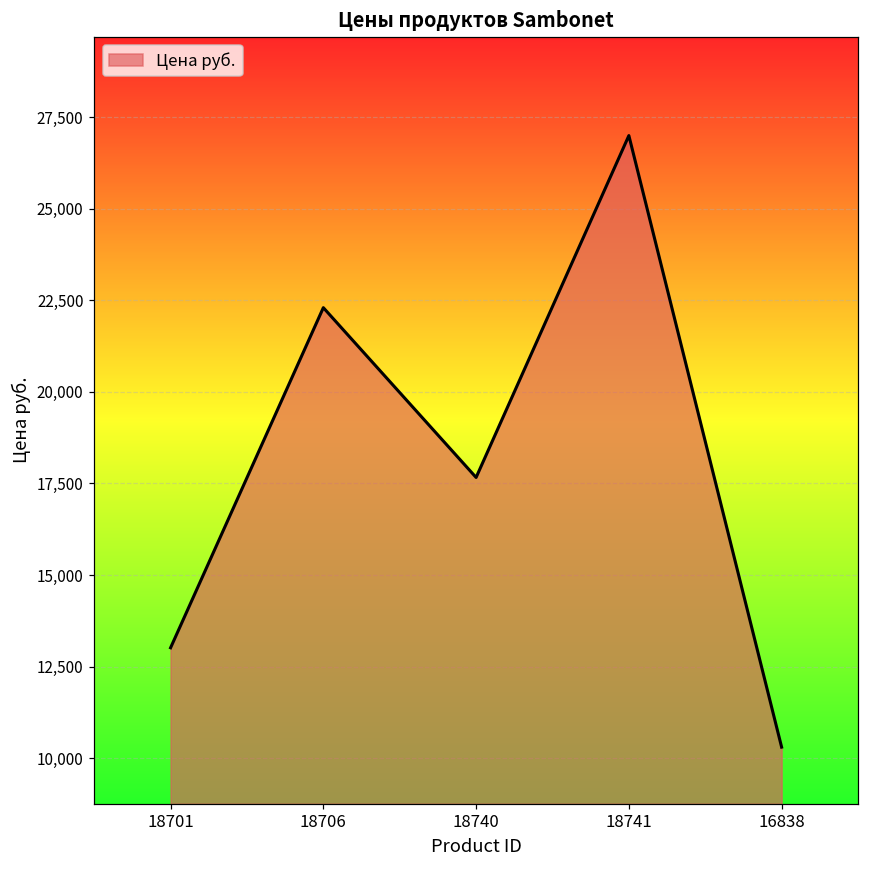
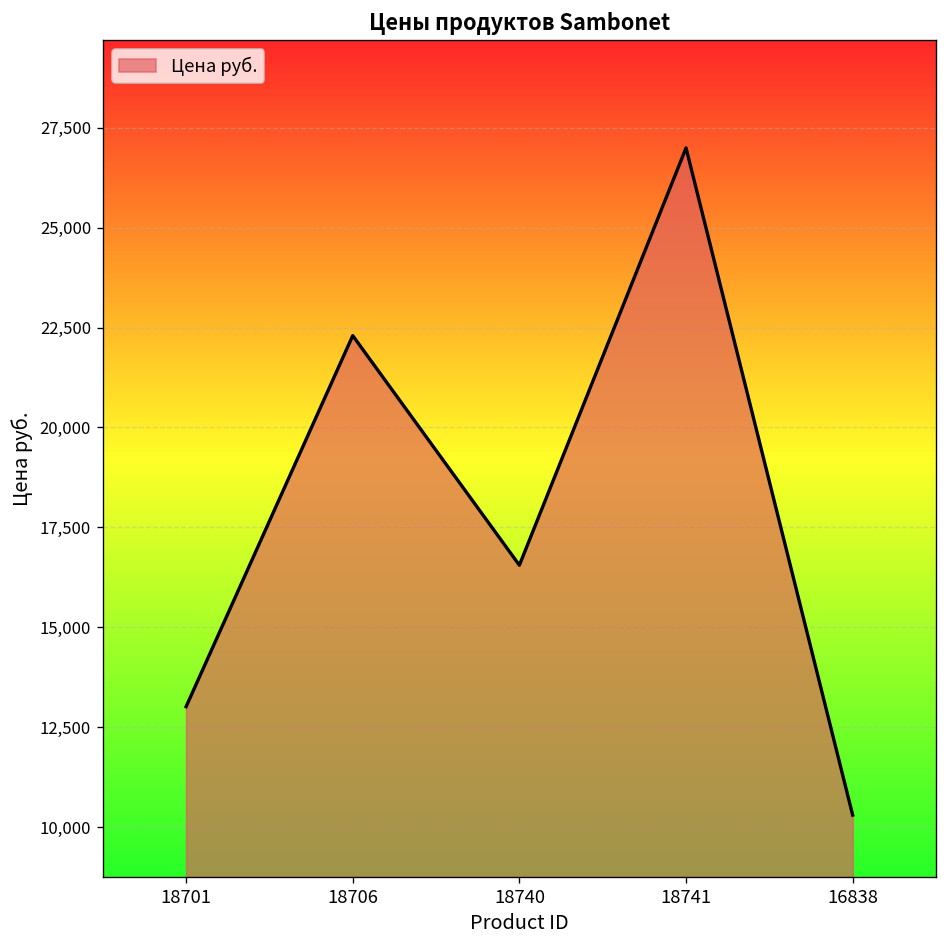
  {
    "18701": "13,000",
    "18706": "22,300",
-   "18740": "17,700",
+   "18740": "16,600",
    "18741": "27,000",
    "16838": "10,300"
  }
